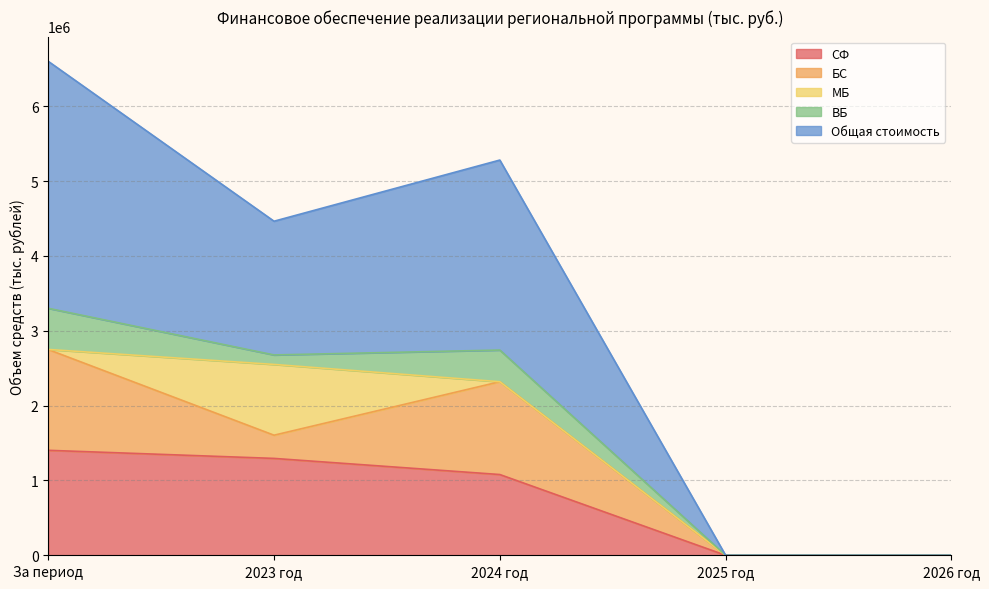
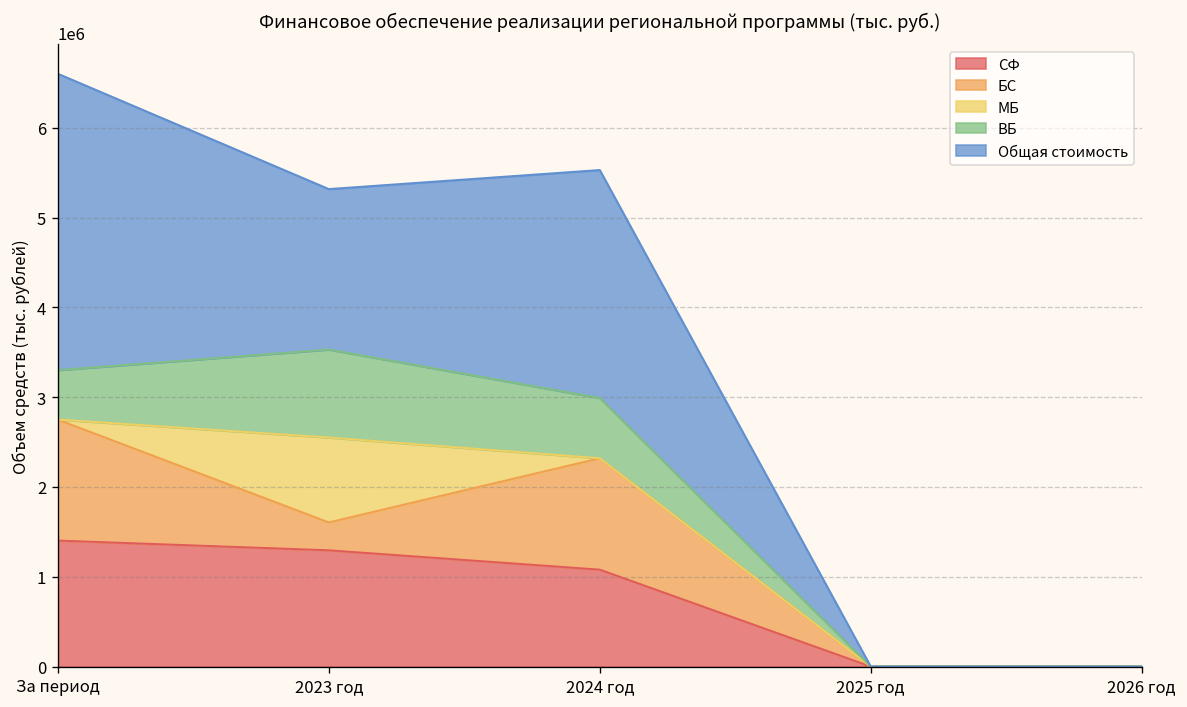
  {
    "СФ": {
      "За период": 1400000,
      "2023 год": 1300000,
      "2024 год": 1100000
    },
    "ВБ": {
      "За период": 600000,
-     "2023 год": 100000,
-     "2024 год": 400000
+     "2023 год": 1000000,
+     "2024 год": 700000
    },
    "Общая стоимость": {
      "За период": 3300000,
      "2023 год": 1800000,
      "2024 год": 2500000
    }
  }
